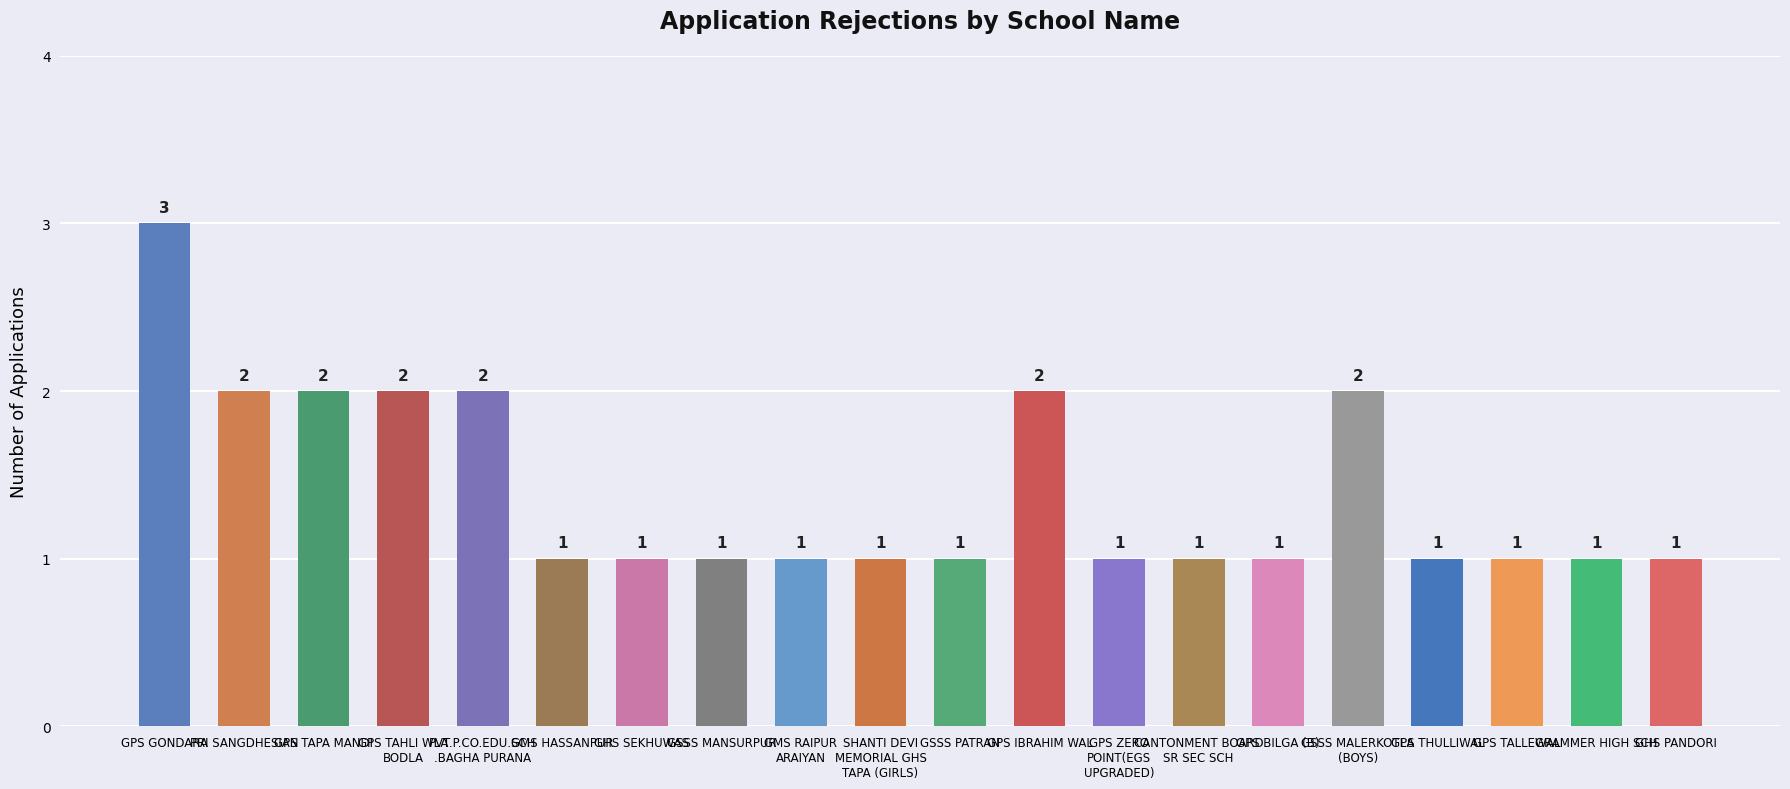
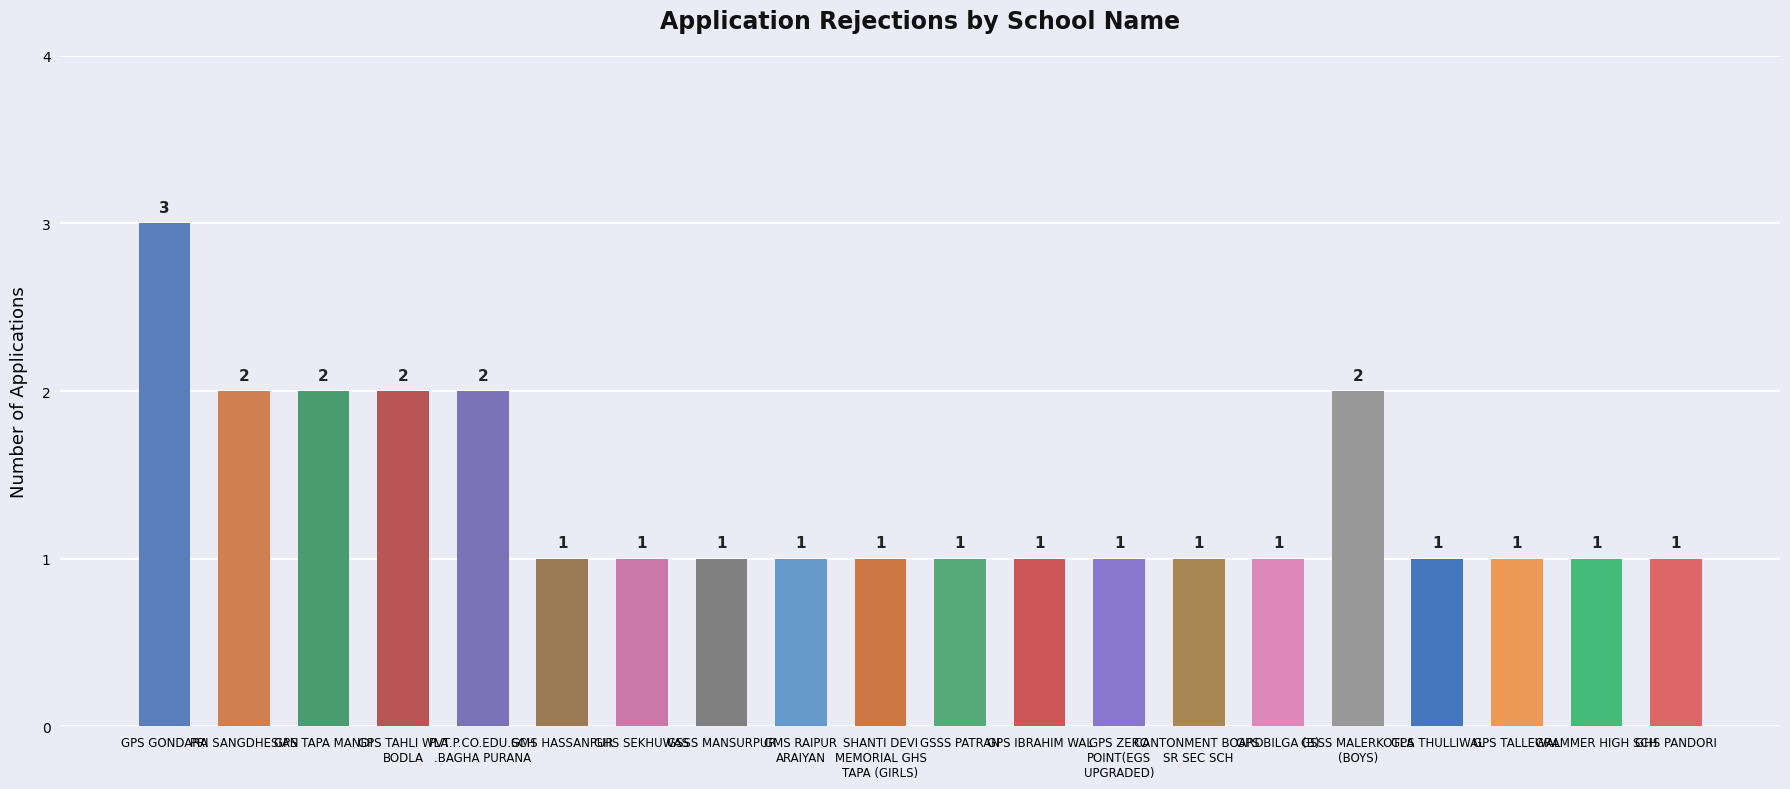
  {
    "GMS RAIPUR ARAIYAN": 1,
    "SHANTI DEVI MEMORIAL GHS TAPA (GIRLS)": 1,
-   "GPS IBRAHIM WAL": 2,
+   "GPS IBRAHIM WAL": 1,
    "GSSS MALERKOTLA (BOYS)": 2
  }
